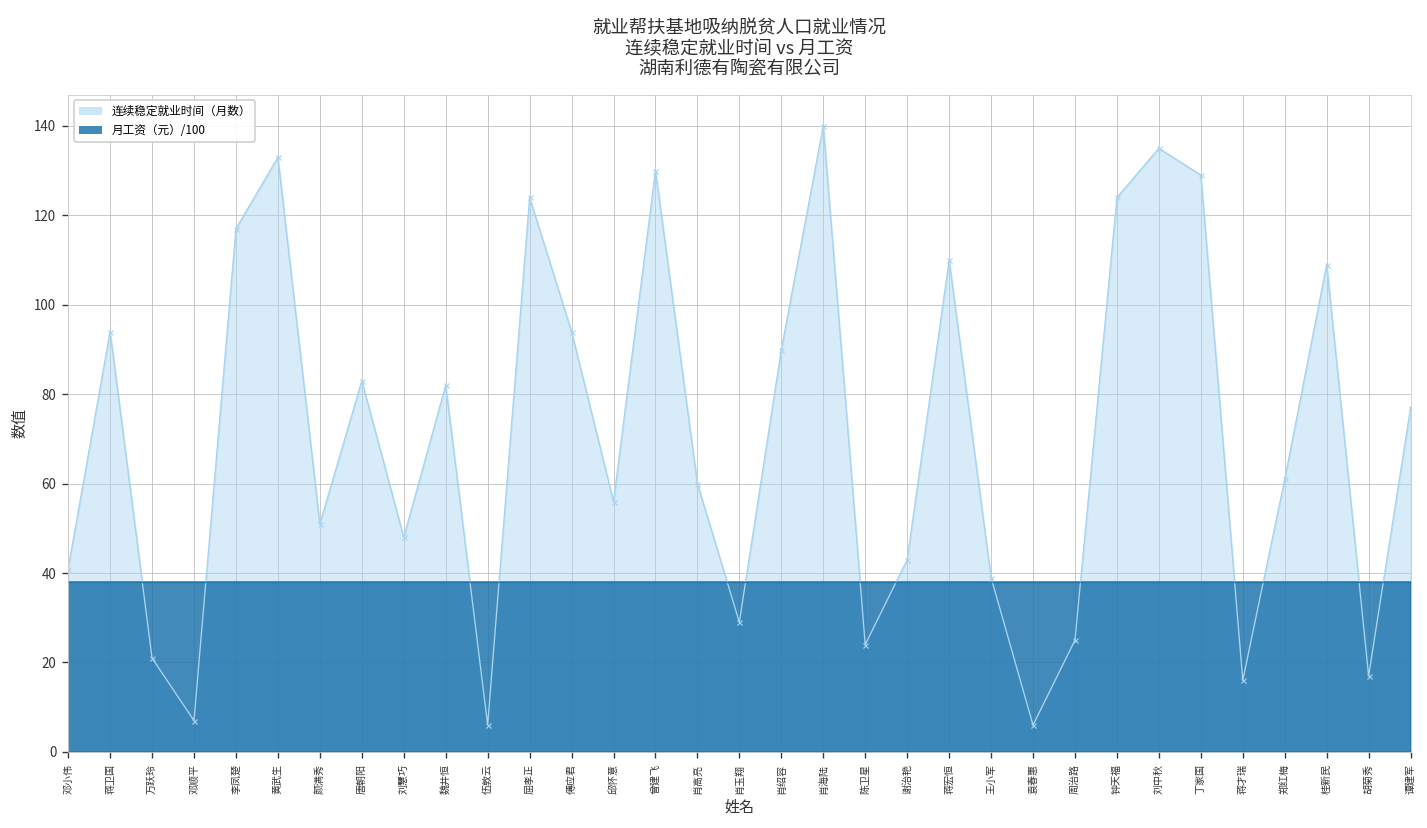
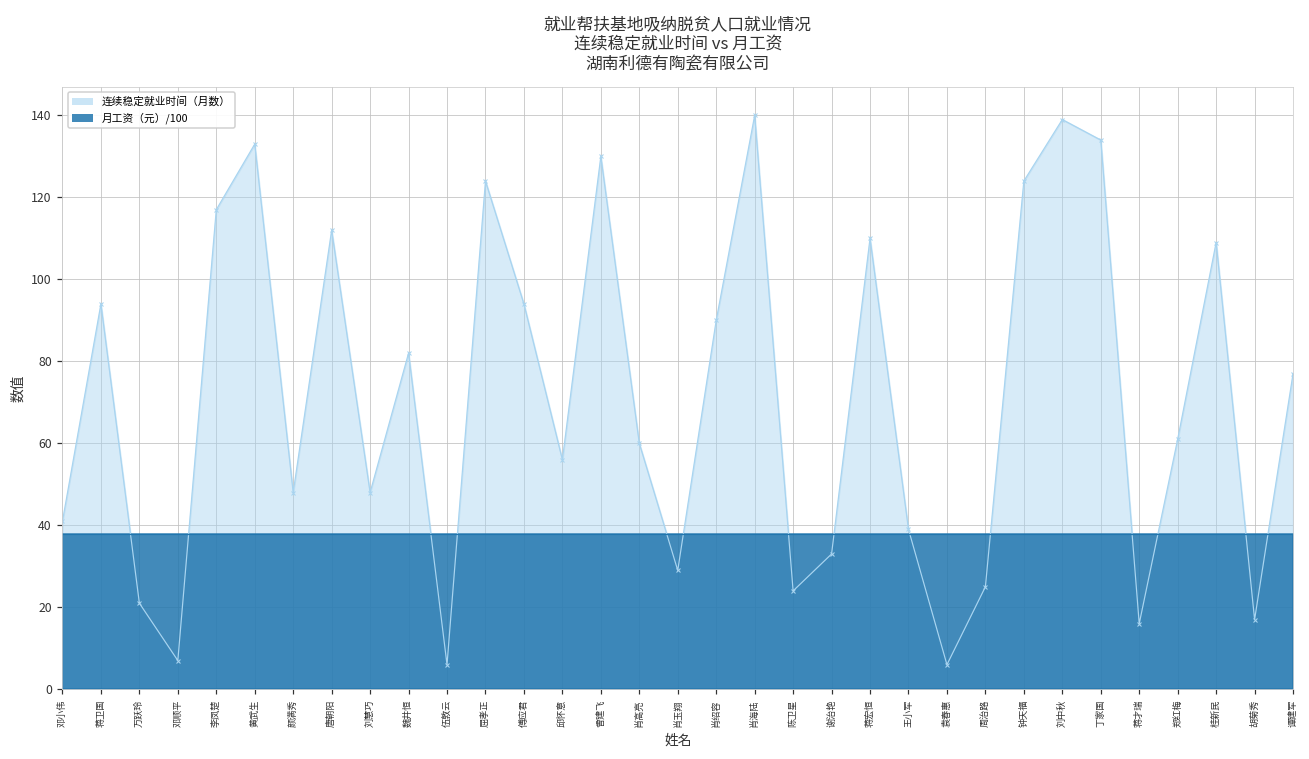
  {
    "连续稳定就业时间（月数）": {
      "邓小伟": 41,
      "蒋卫国": 94,
      "万跃玲": 21,
      "邓顺平": 7,
      "李凤楚": 117,
      "黄武生": 133,
-     "颜满秀": 51,
-     "唐朝阳": 83,
+     "颜满秀": 48,
+     "唐朝阳": 112,
      "刘慧巧": 48,
      "魏井恒": 82,
      "伍敦云": 6,
      "屈孝正": 124,
      "傅应君": 94,
      "邱怀意": 56,
      "曾建飞": 130,
      "肖高亮": 60,
      "肖玉翔": 29,
      "肖绍容": 90,
      "肖海陆": 140,
      "陈卫星": 24,
-     "谢治艳": 43,
+     "谢治艳": 33,
      "蒋宏恒": 110,
      "王小军": 39,
      "袁春惠": 6,
      "周治路": 25,
      "钟天福": 124,
-     "刘中秋": 135,
-     "丁家国": 129,
+     "刘中秋": 139,
+     "丁家国": 134,
      "蒋才瑞": 16,
      "郑红梅": 61,
      "桂新民": 109,
      "胡菊秀": 17,
      "谭建军": 77
    },
    "月工资（元）/100": {
      "邓小伟": 38,
      "蒋卫国": 38,
      "万跃玲": 38,
      "邓顺平": 38,
      "李凤楚": 38,
      "黄武生": 38,
      "颜满秀": 38,
      "唐朝阳": 38,
      "刘慧巧": 38,
      "魏井恒": 38,
      "伍敦云": 38,
      "屈孝正": 38,
      "傅应君": 38,
      "邱怀意": 38,
      "曾建飞": 38,
      "肖高亮": 38,
      "肖玉翔": 38,
      "肖绍容": 38,
      "肖海陆": 38,
      "陈卫星": 38,
      "谢治艳": 38,
      "蒋宏恒": 38,
      "王小军": 38,
      "袁春惠": 38,
      "周治路": 38,
      "钟天福": 38,
      "刘中秋": 38,
      "丁家国": 38,
      "蒋才瑞": 38,
      "郑红梅": 38,
      "桂新民": 38,
      "胡菊秀": 38,
      "谭建军": 38
    }
  }
